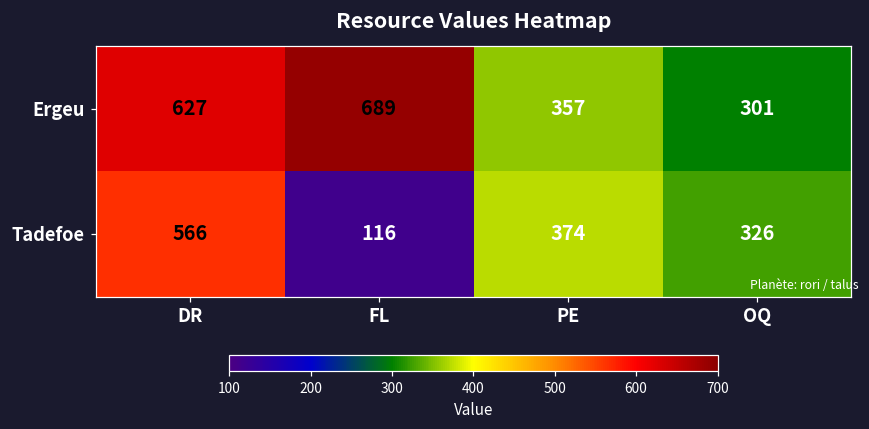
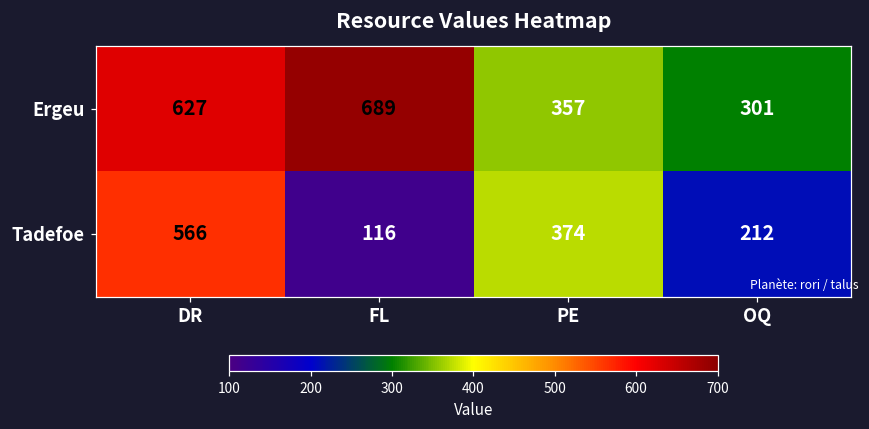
  {
    "Ergeu": {
      "DR": 627,
      "FL": 689,
      "PE": 357,
      "OQ": 301
    },
    "Tadefoe": {
      "DR": 566,
      "FL": 116,
      "PE": 374,
-     "OQ": 326
+     "OQ": 212
    }
  }
